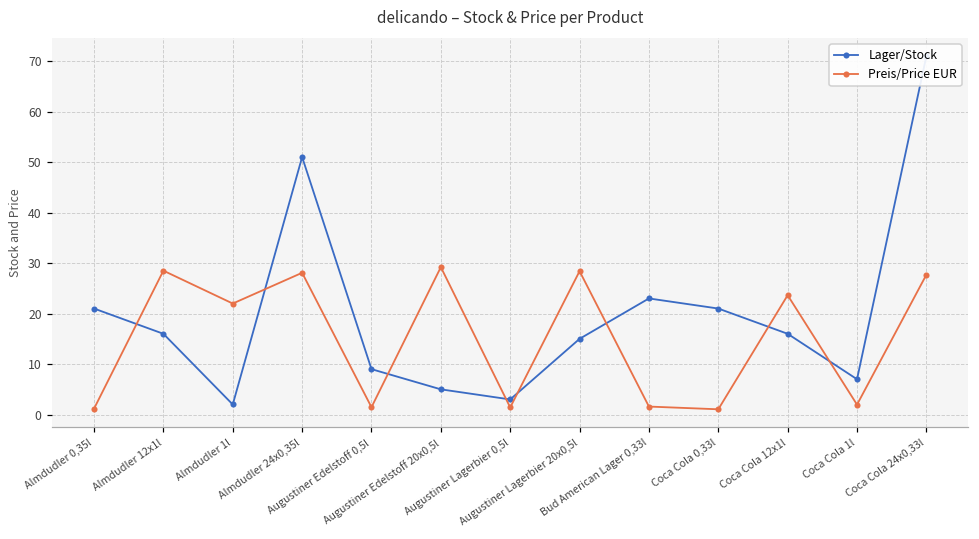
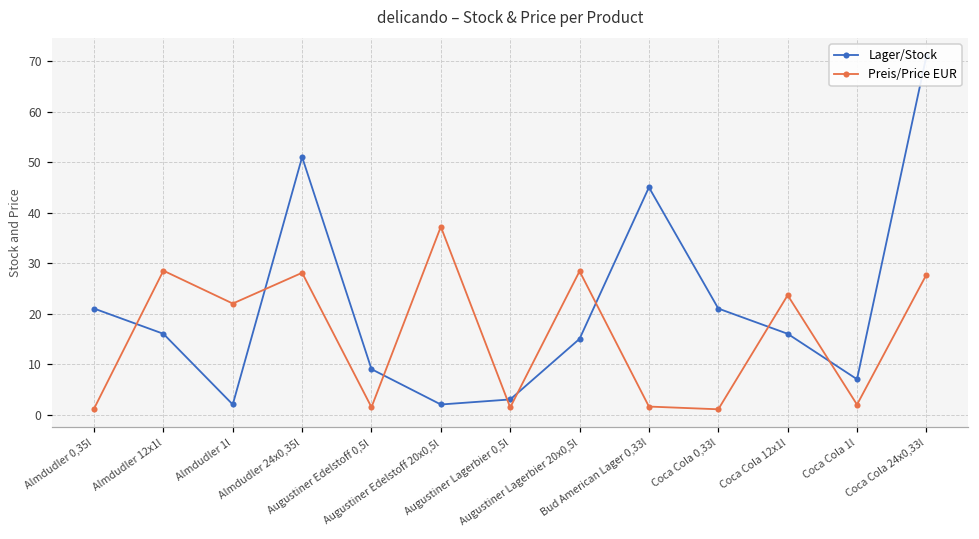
  {
    "Lager/Stock": {
      "Almdudler 0,35l": 21,
      "Almdudler 12x1l": 16,
      "Almdudler 1l": 2,
      "Almdudler 24x0,35l": 51,
      "Augustiner Edelstoff 0,5l": 9,
-     "Augustiner Edelstoff 20x0,5l": 5,
+     "Augustiner Edelstoff 20x0,5l": 2,
      "Augustiner Lagerbier 0,5l": 3,
      "Augustiner Lagerbier 20x0,5l": 15,
-     "Bud American Lager 0,33l": 23,
+     "Bud American Lager 0,33l": 45,
      "Coca Cola 0,33l": 21,
      "Coca Cola 12x1l": 16,
      "Coca Cola 1l": 7
    },
    "Preis/Price EUR": {
      "Almdudler 0,35l": 1,
      "Almdudler 12x1l": 29,
      "Almdudler 1l": 22,
      "Almdudler 24x0,35l": 28,
      "Augustiner Edelstoff 0,5l": 1,
-     "Augustiner Edelstoff 20x0,5l": 29,
+     "Augustiner Edelstoff 20x0,5l": 37,
      "Augustiner Lagerbier 0,5l": 1,
      "Augustiner Lagerbier 20x0,5l": 28,
      "Bud American Lager 0,33l": 2,
      "Coca Cola 0,33l": 1,
      "Coca Cola 12x1l": 24,
      "Coca Cola 1l": 2,
      "Coca Cola 24x0,33l": 28
    }
  }
